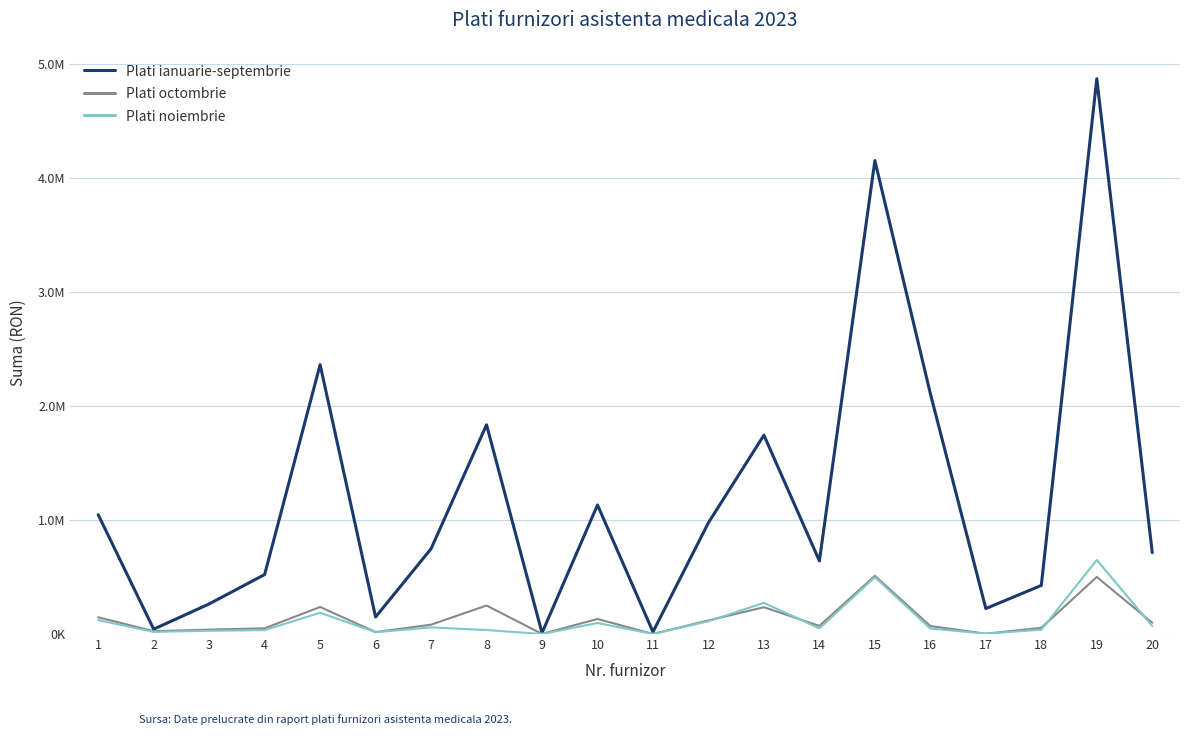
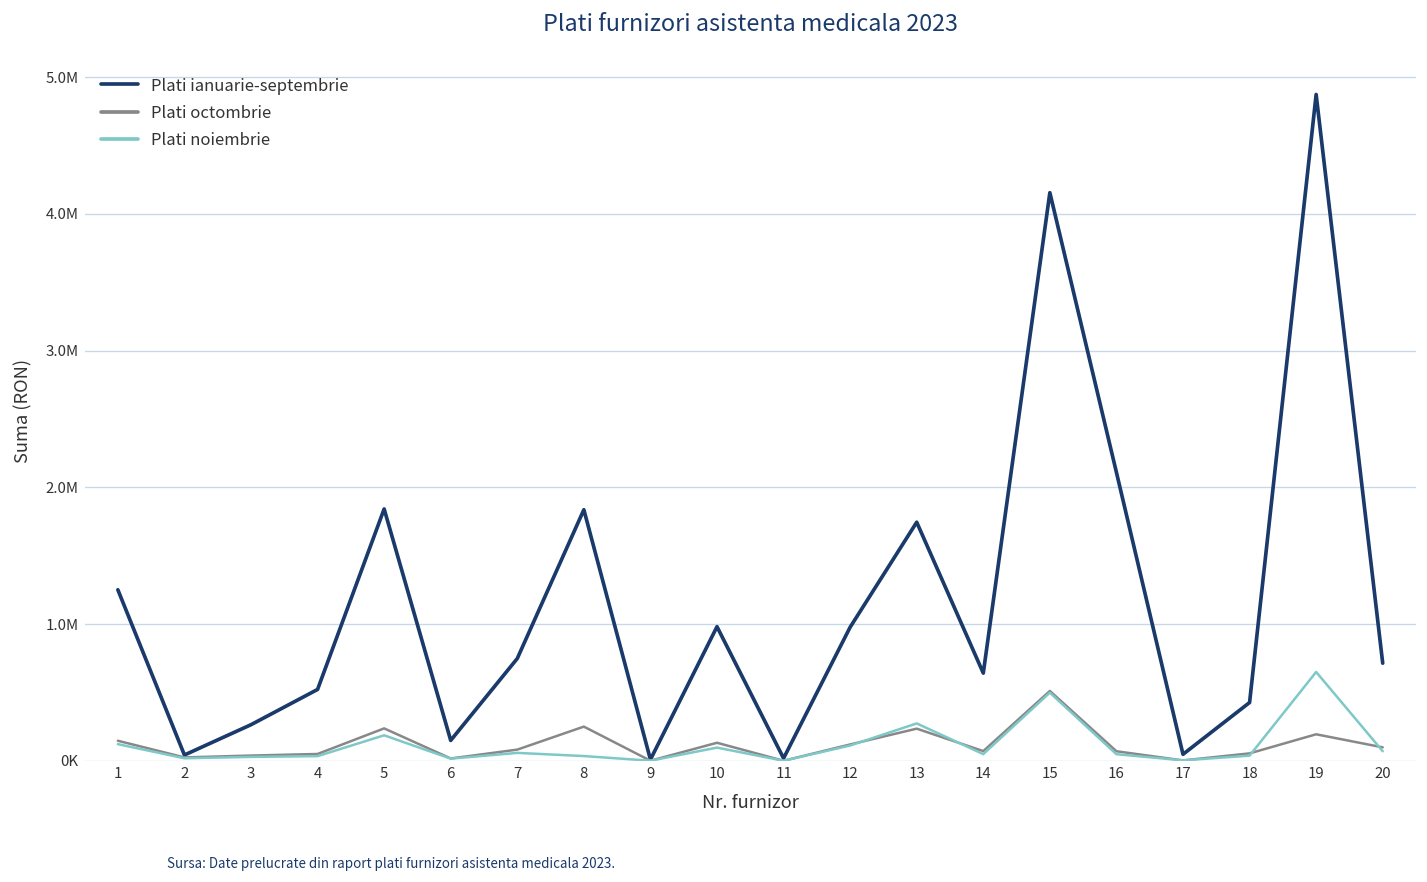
  {
    "Plati ianuarie-septembrie": {
-     "1": 1050000,
+     "1": 1250000,
      "3": 260000,
      "4": 520000,
-     "5": 2360000,
+     "5": 1840000,
      "6": 150000,
      "7": 750000,
      "8": 1840000,
-     "10": 1130000,
+     "10": 980000,
      "12": 980000,
      "13": 1750000,
      "14": 640000,
      "15": 4160000,
      "16": 2110000,
-     "17": 220000,
+     "17": 50000,
      "18": 430000,
      "19": 4870000,
      "20": 710000
    },
    "Plati octombrie": {
      "1": 150000,
      "5": 240000,
      "7": 80000,
      "8": 250000,
      "10": 130000,
      "13": 240000,
-     "19": 500000,
+     "19": 190000,
      "20": 100000
    },
    "Plati noiembrie": {
      "1": 120000,
      "5": 190000,
      "7": 60000,
      "8": 30000,
      "10": 100000,
      "13": 270000,
      "19": 650000,
      "20": 70000
    }
  }
